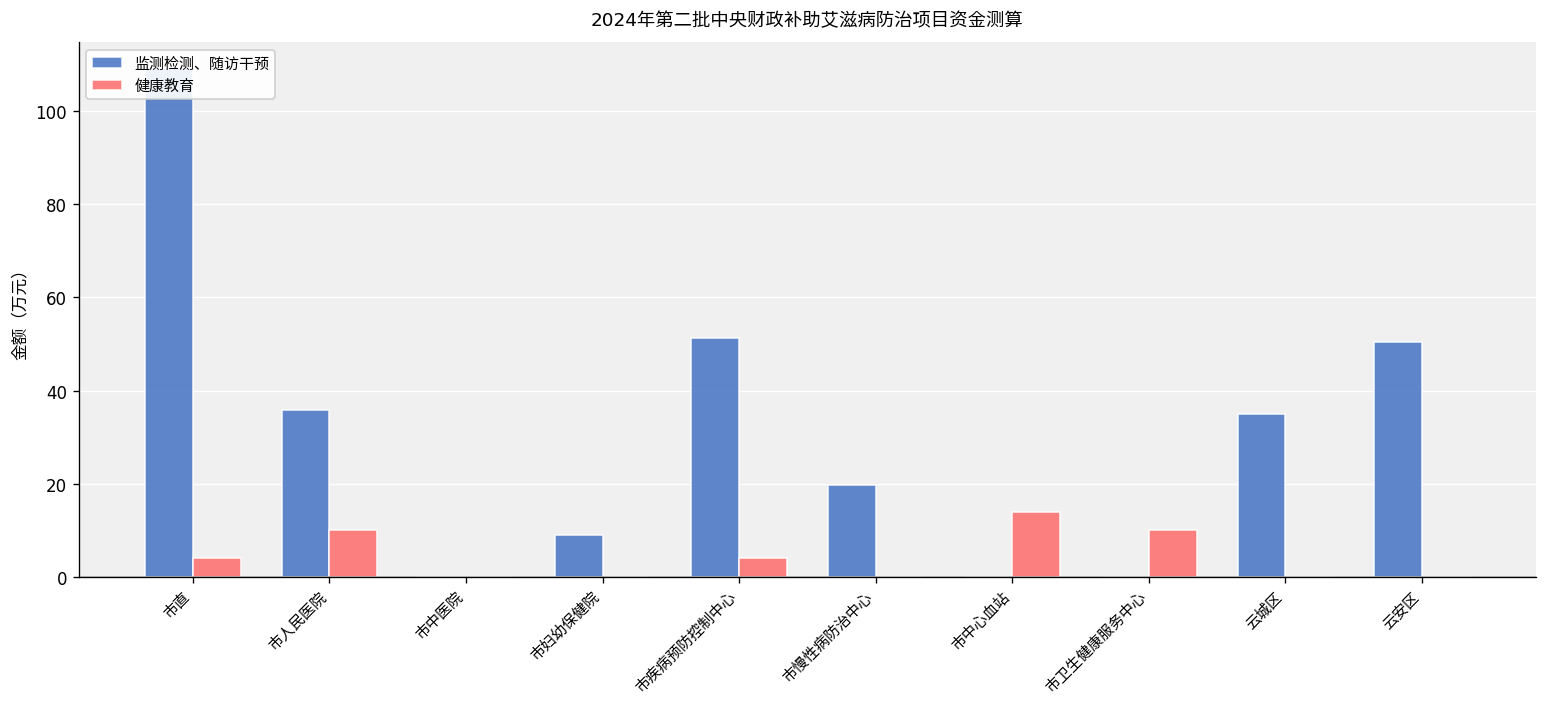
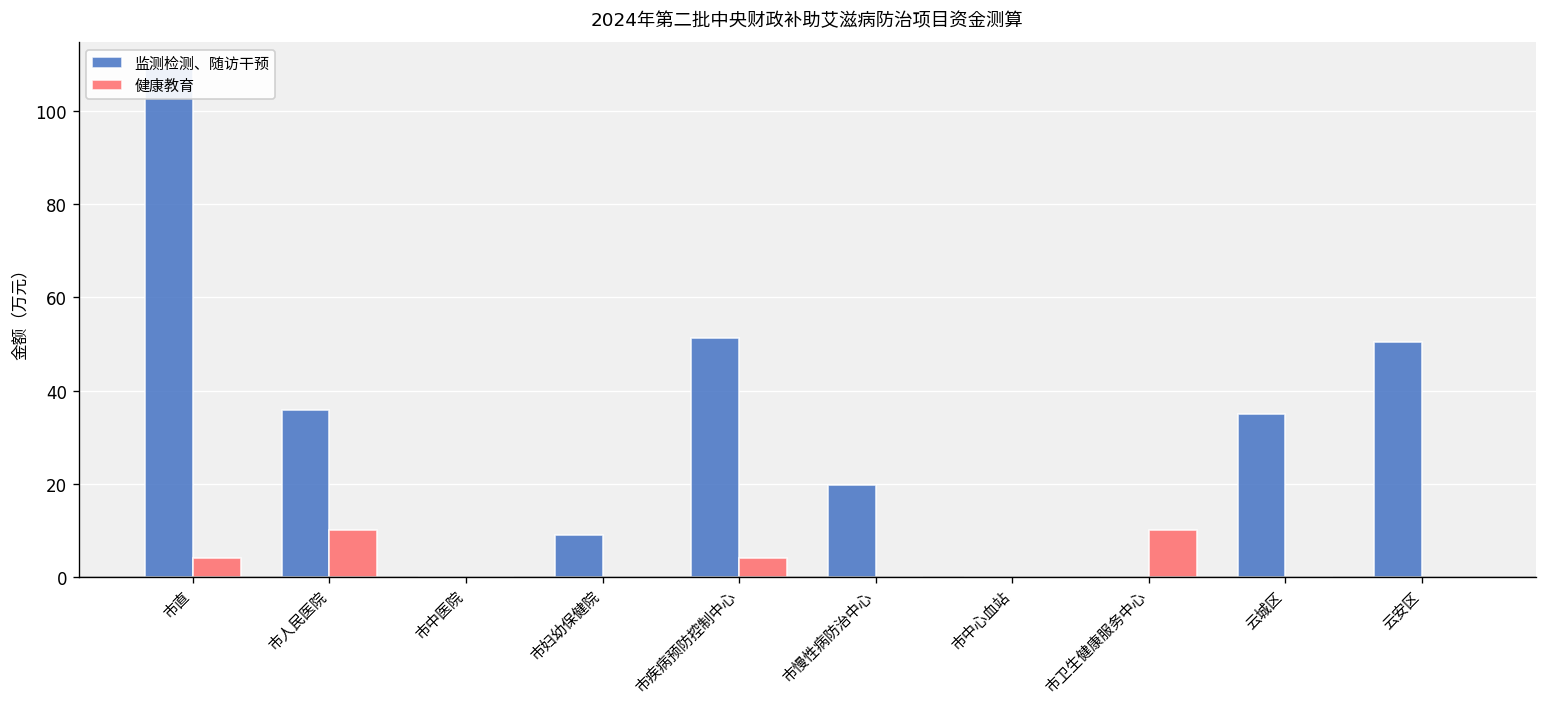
  {
    "监测检测、随访干预": {
      "市人民医院": 36,
      "市中医院": 0,
      "市妇幼保健院": 9,
      "市疾病预防控制中心": 51,
      "市慢性病防治中心": 20,
      "市中心血站": 0,
      "市卫生健康服务中心": 0,
      "云城区": 35,
      "云安区": 50
    },
    "健康教育": {
      "市直": 4,
      "市人民医院": 10,
      "市中医院": 0,
      "市妇幼保健院": 0,
      "市疾病预防控制中心": 4,
      "市慢性病防治中心": 0,
-     "市中心血站": 14,
+     "市中心血站": 0,
      "市卫生健康服务中心": 10,
      "云城区": 0,
      "云安区": 0
    }
  }
